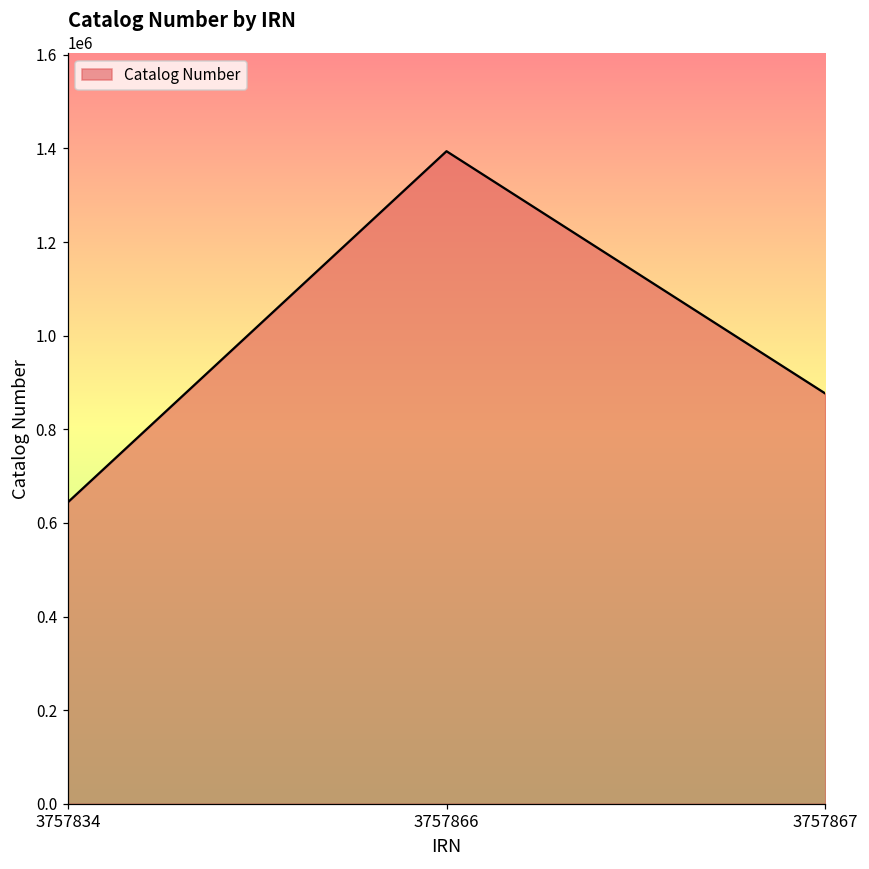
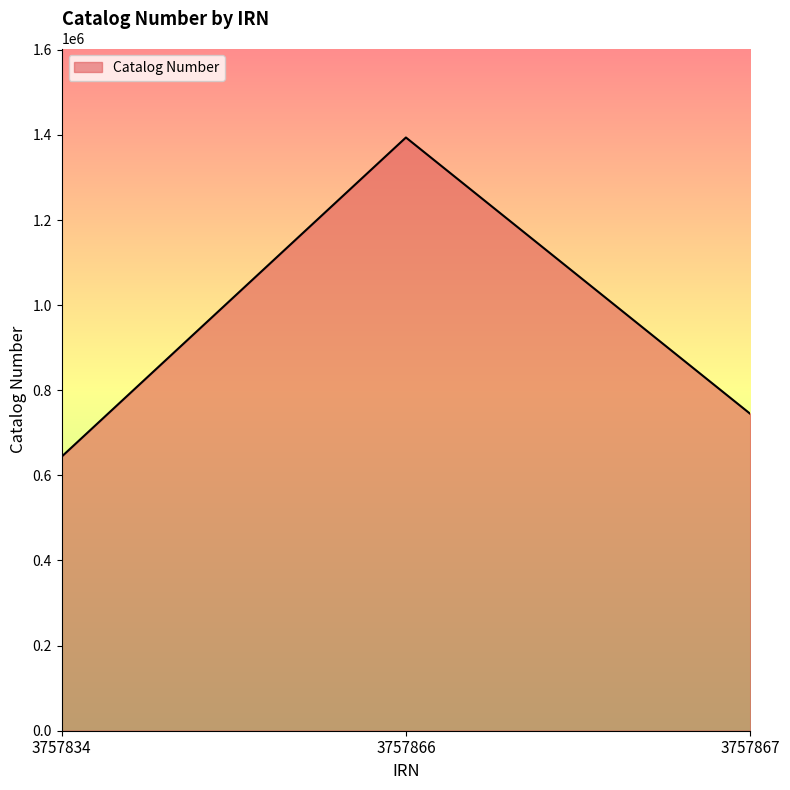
  {
    "3757834": 640000,
    "3757866": 1390000,
-   "3757867": 880000
+   "3757867": 740000
  }
